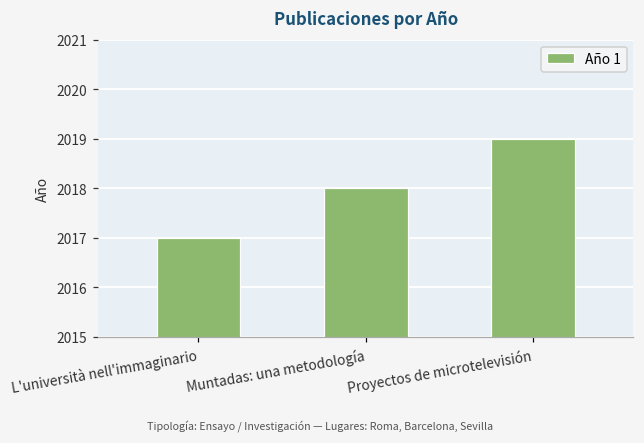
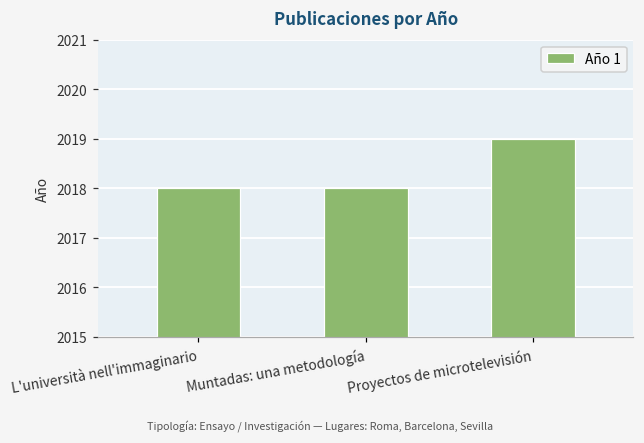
  {
-   "L'università nell'immaginario": 2017,
+   "L'università nell'immaginario": 2018,
    "Muntadas: una metodología": 2018,
    "Proyectos de microtelevisión": 2019
  }
